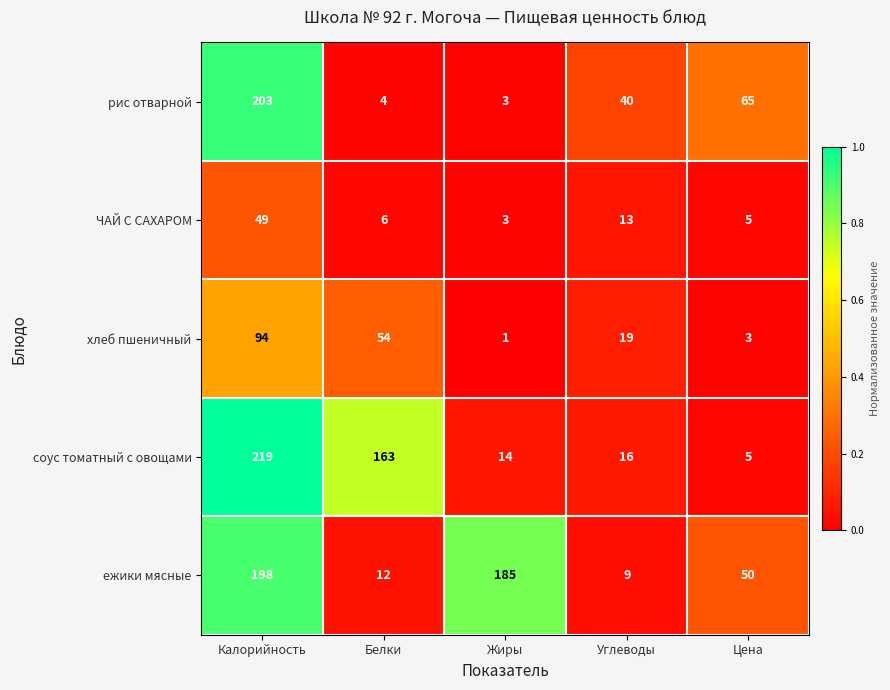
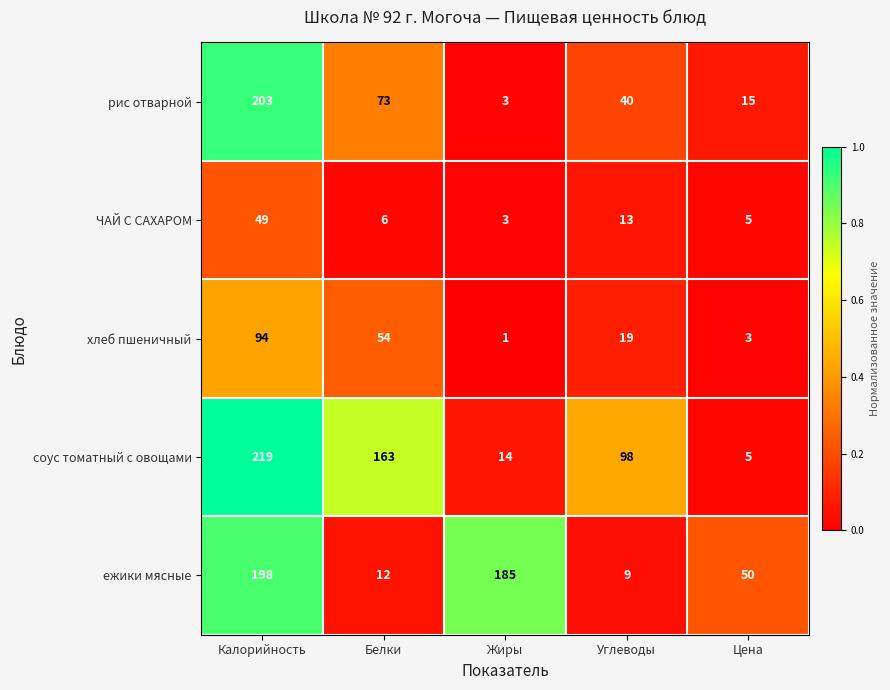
  {
    "рис отварной": {
      "Калорийность": 203,
-     "Белки": 4,
+     "Белки": 73,
      "Жиры": 3,
      "Углеводы": 40,
-     "Цена": 65
+     "Цена": 15
    },
    "ЧАЙ С САХАРОМ": {
      "Калорийность": 49,
      "Белки": 6,
      "Жиры": 3,
      "Углеводы": 13,
      "Цена": 5
    },
    "хлеб пшеничный": {
      "Калорийность": 94,
      "Белки": 54,
      "Жиры": 1,
      "Углеводы": 19,
      "Цена": 3
    },
    "соус томатный с овощами": {
      "Калорийность": 219,
      "Белки": 163,
      "Жиры": 14,
-     "Углеводы": 16,
+     "Углеводы": 98,
      "Цена": 5
    },
    "ежики мясные": {
      "Калорийность": 198,
      "Белки": 12,
      "Жиры": 185,
      "Углеводы": 9,
      "Цена": 50
    }
  }
